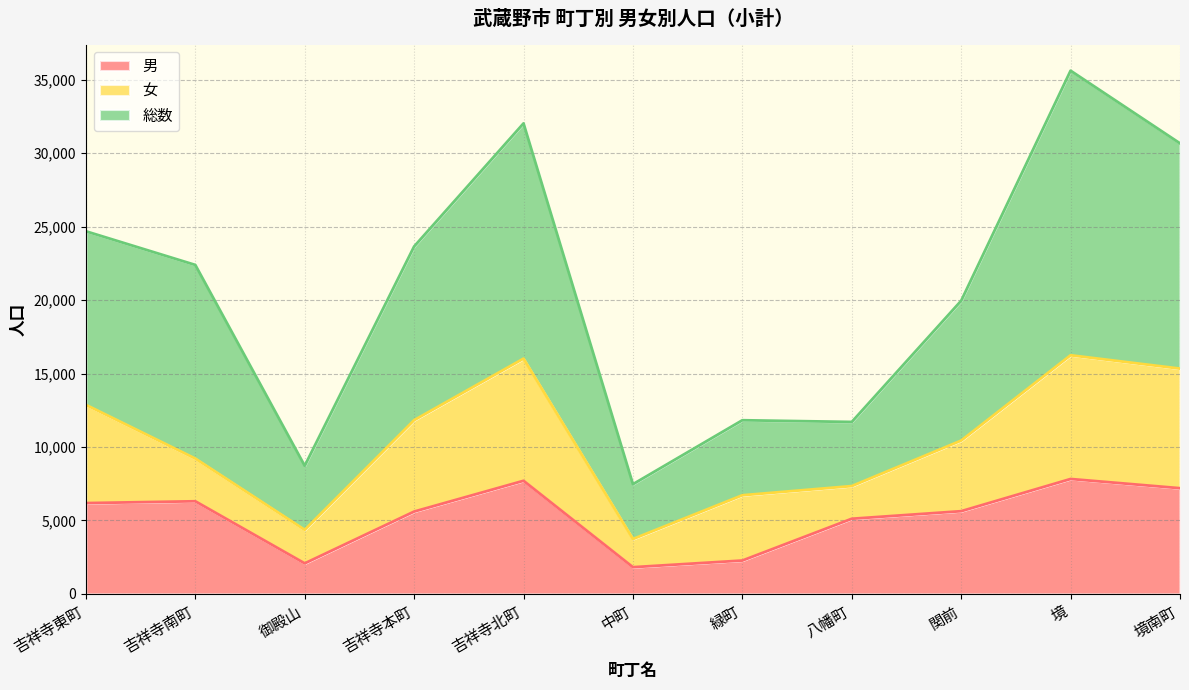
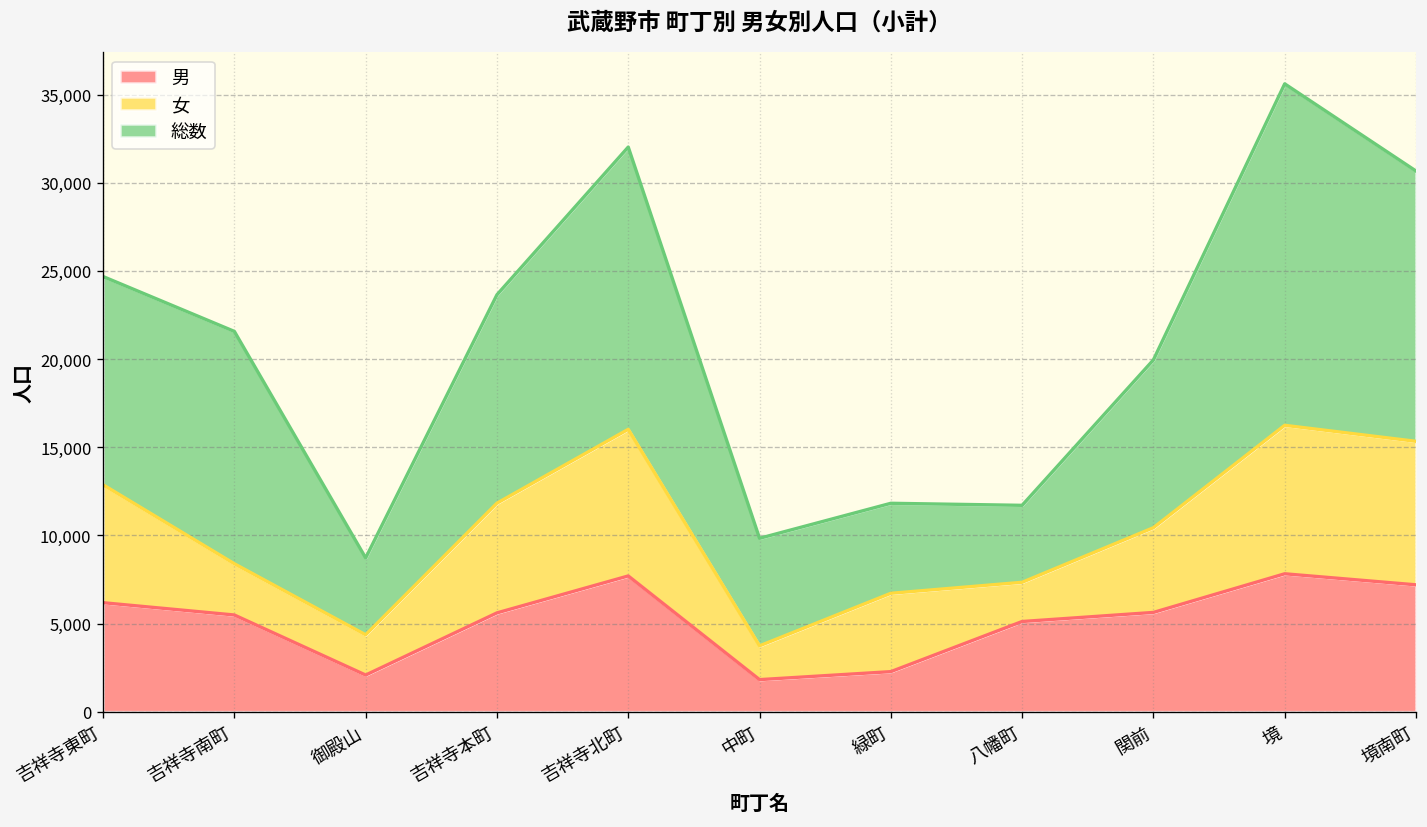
  {
    "男": {
      "吉祥寺東町": "6,200",
-     "吉祥寺南町": "6,300",
+     "吉祥寺南町": "5,500",
      "御殿山": "2,100",
      "吉祥寺本町": "5,600",
      "吉祥寺北町": "7,700",
      "中町": "1,800",
      "緑町": "2,300",
      "八幡町": "5,100",
      "関前": "5,600",
      "境": "7,800",
      "境南町": "7,200"
    },
    "女": {
      "吉祥寺東町": "6,700",
      "吉祥寺南町": "2,900",
      "御殿山": "2,300",
      "吉祥寺本町": "6,200",
      "吉祥寺北町": "8,300",
      "中町": "1,900",
      "緑町": "4,400",
      "八幡町": "2,200",
      "関前": "4,800",
      "境": "8,400",
      "境南町": "8,100"
    },
    "総数": {
      "吉祥寺東町": "11,800",
      "吉祥寺南町": "13,200",
      "御殿山": "4,400",
      "吉祥寺本町": "11,800",
      "吉祥寺北町": "16,000",
-     "中町": "3,700",
+     "中町": "6,100",
      "緑町": "5,100",
      "八幡町": "4,400",
      "関前": "9,500",
      "境": "19,400",
      "境南町": "15,300"
    }
  }
